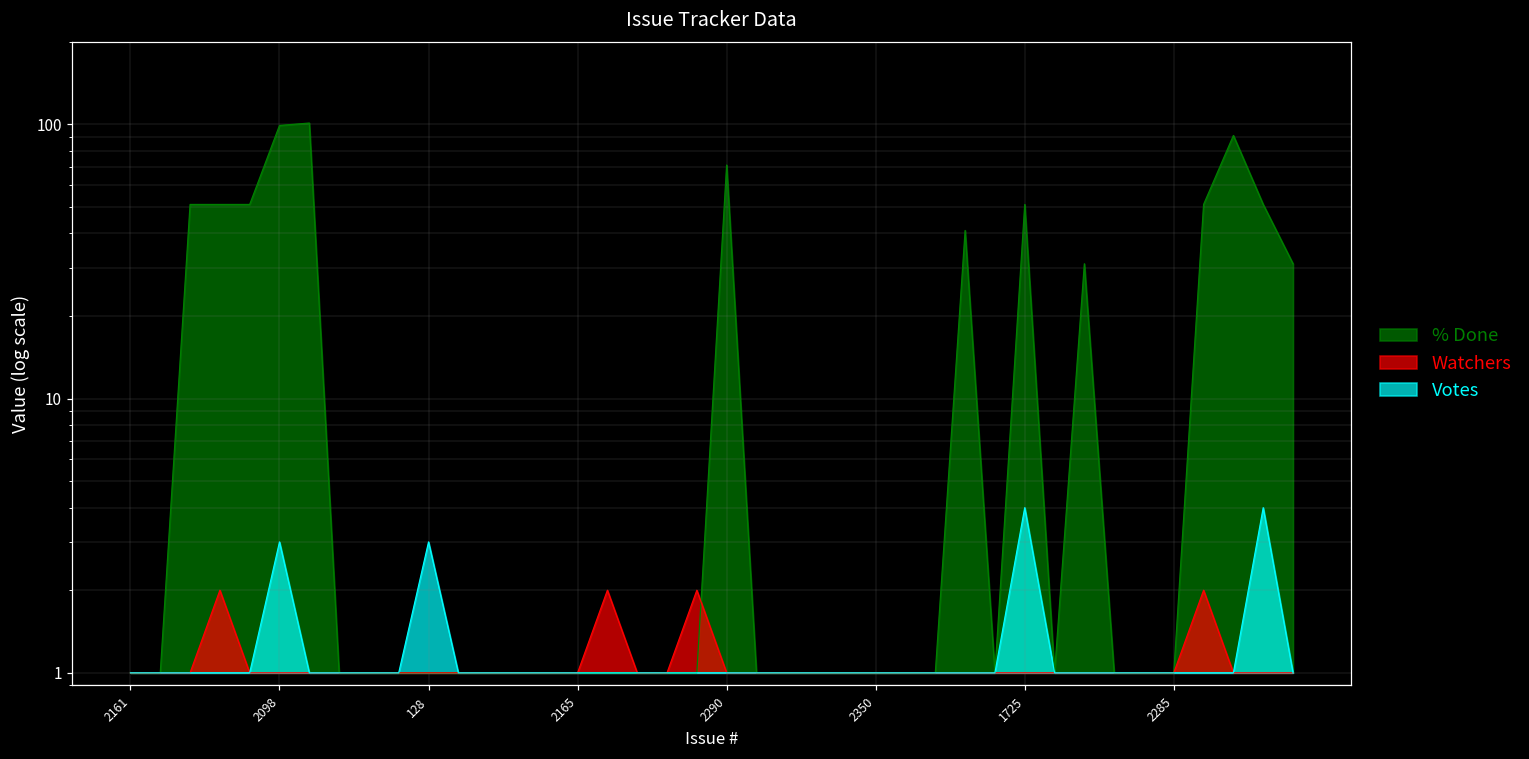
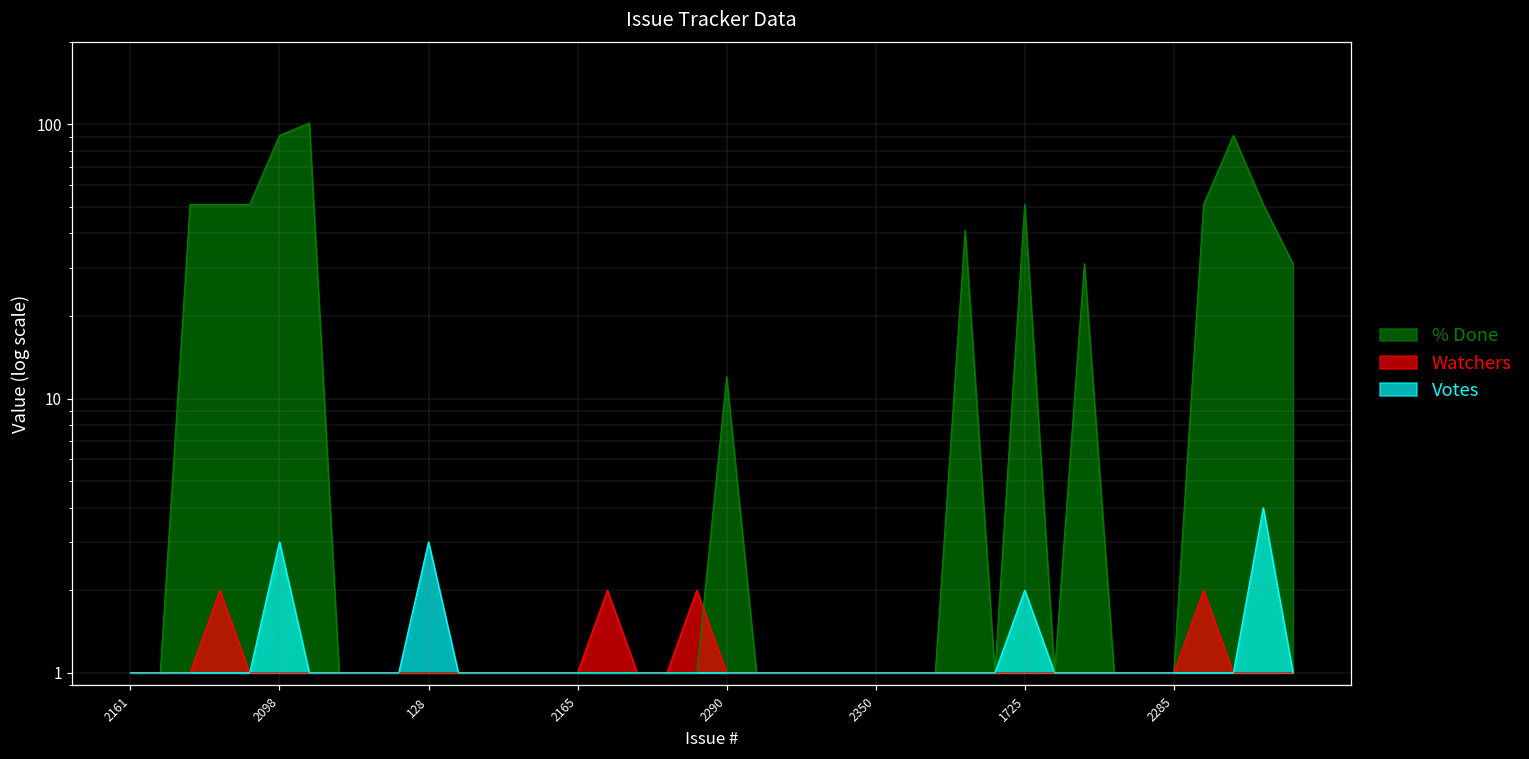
  {
    "% Done": {
-     "2098": 99,
-     "2290": 71,
+     "2098": 91,
+     "2290": 12,
      "1725": 51
    },
    "Watchers": {
      "2098": 1.0,
      "1725": 1.0
    },
    "Votes": {
      "2098": 3.0,
      "128": 3.0,
-     "1725": 4.0
+     "1725": 2.0
    }
  }
